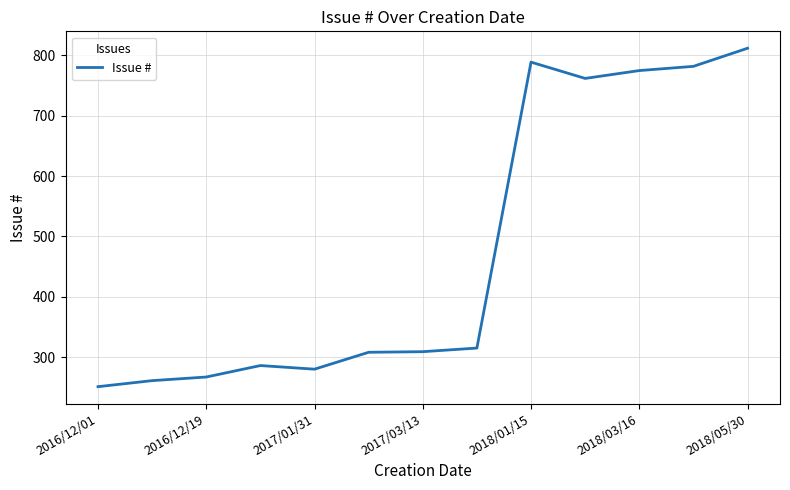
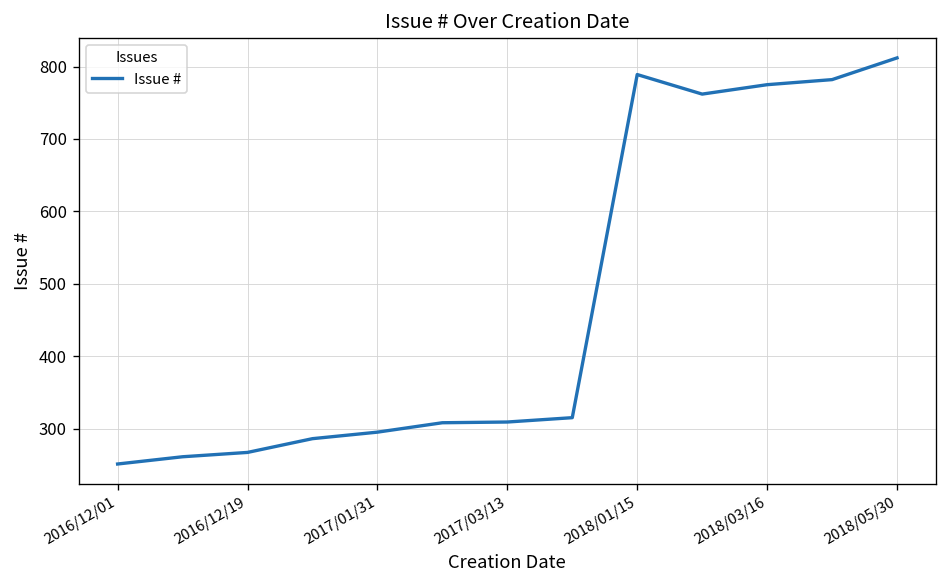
  {
    "2016/12/01": 250,
-   "2017/01/31": 280,
+   "2017/01/31": 300,
    "2018/01/15": 790
  }
